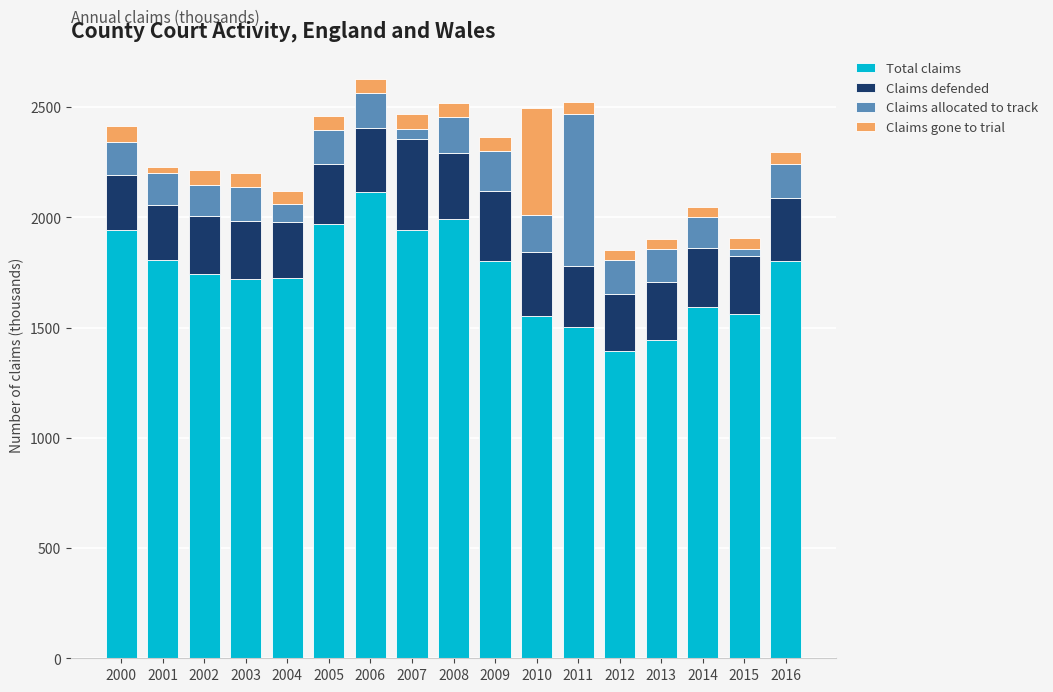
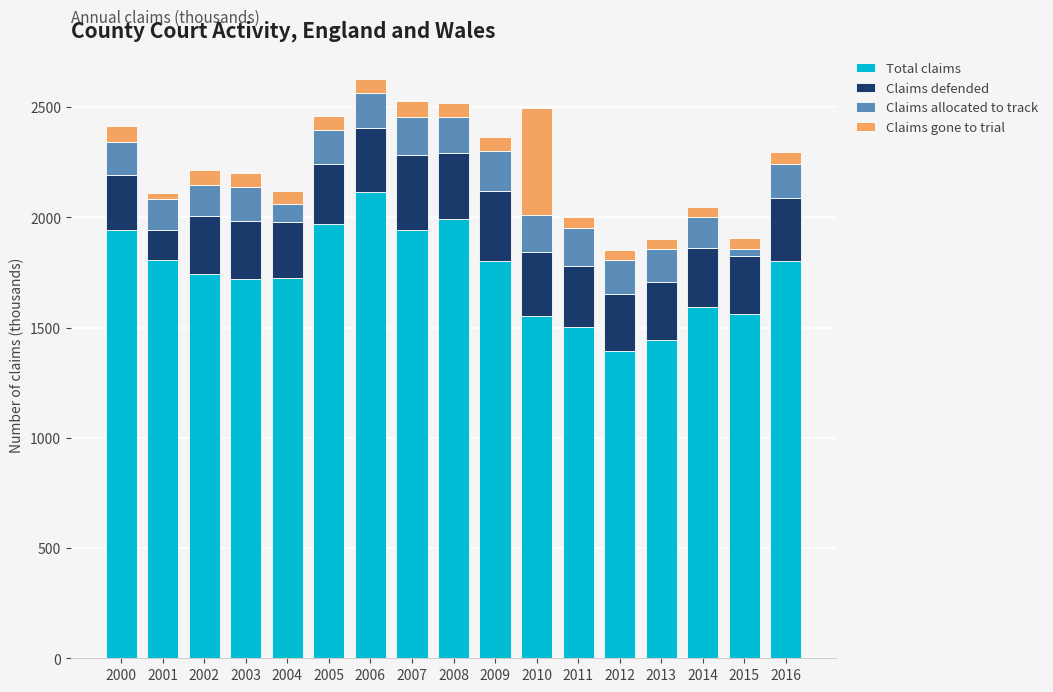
  {
    "Total claims": {
      "2000": 1940,
      "2001": 1810,
      "2002": 1740,
      "2003": 1720,
      "2004": 1720,
      "2005": 1970,
      "2006": 2120,
      "2007": 1940,
      "2008": 1990,
      "2009": 1800,
      "2010": 1550,
      "2011": 1500,
      "2012": 1390,
      "2013": 1450,
      "2014": 1590,
      "2015": 1560,
      "2016": 1800
    },
    "Claims defended": {
      "2000": 250,
-     "2001": 250,
+     "2001": 140,
      "2002": 260,
      "2003": 260,
      "2004": 260,
      "2005": 280,
      "2006": 290,
-     "2007": 410,
+     "2007": 340,
      "2008": 300,
      "2009": 320,
      "2010": 290,
      "2011": 280,
      "2012": 260,
      "2013": 260,
      "2014": 260,
      "2015": 260,
      "2016": 280
    },
    "Claims allocated to track": {
      "2000": 150,
      "2001": 140,
      "2002": 140,
      "2003": 150,
      "2004": 80,
      "2005": 150,
      "2006": 160,
-     "2007": 50,
+     "2007": 170,
      "2008": 160,
      "2009": 180,
      "2010": 170,
-     "2011": 690,
+     "2011": 170,
      "2012": 150,
      "2013": 150,
      "2014": 140,
      "2015": 30,
      "2016": 160
    },
    "Claims gone to trial": {
      "2000": 70,
      "2001": 30,
      "2002": 70,
      "2003": 70,
      "2004": 60,
      "2005": 60,
      "2006": 60,
      "2007": 70,
      "2008": 60,
      "2009": 60,
      "2010": 490,
      "2011": 50,
      "2012": 50,
      "2013": 40,
      "2014": 50,
      "2015": 50,
      "2016": 50
    }
  }
